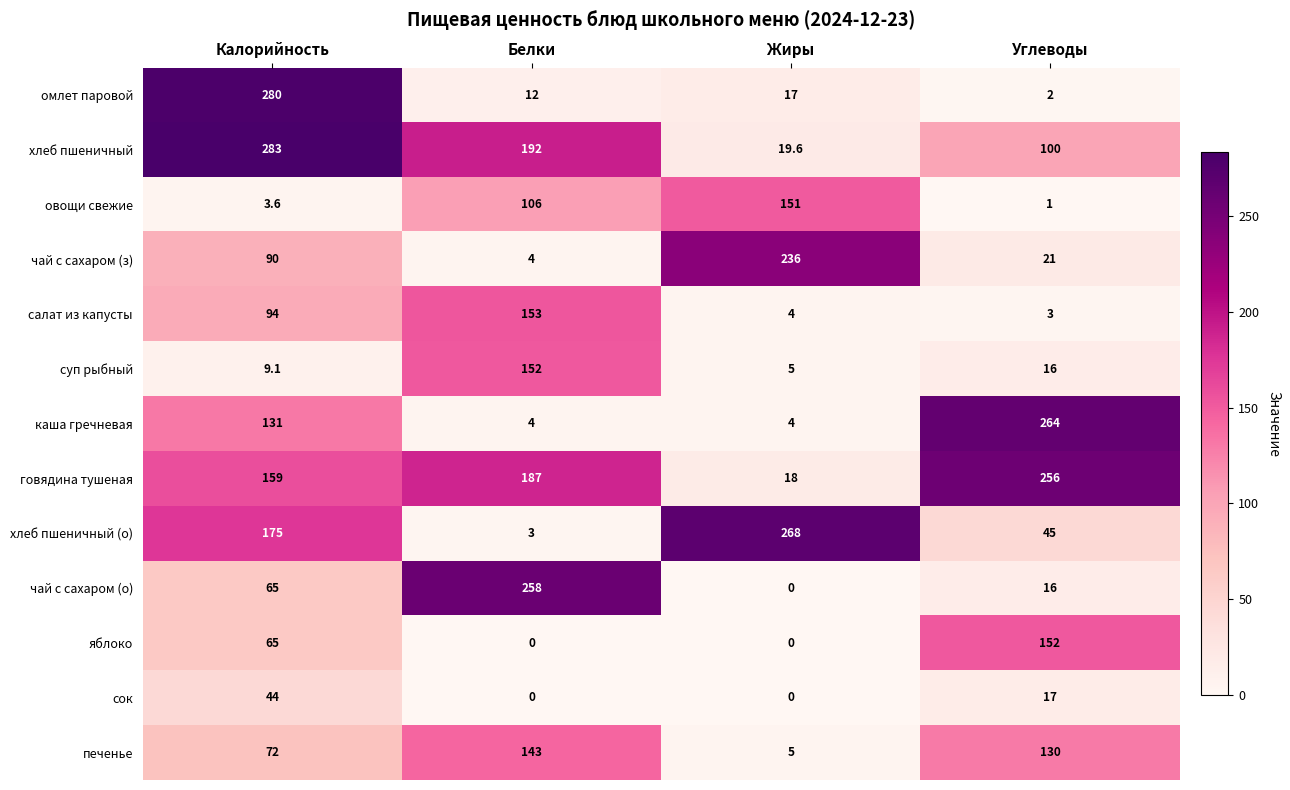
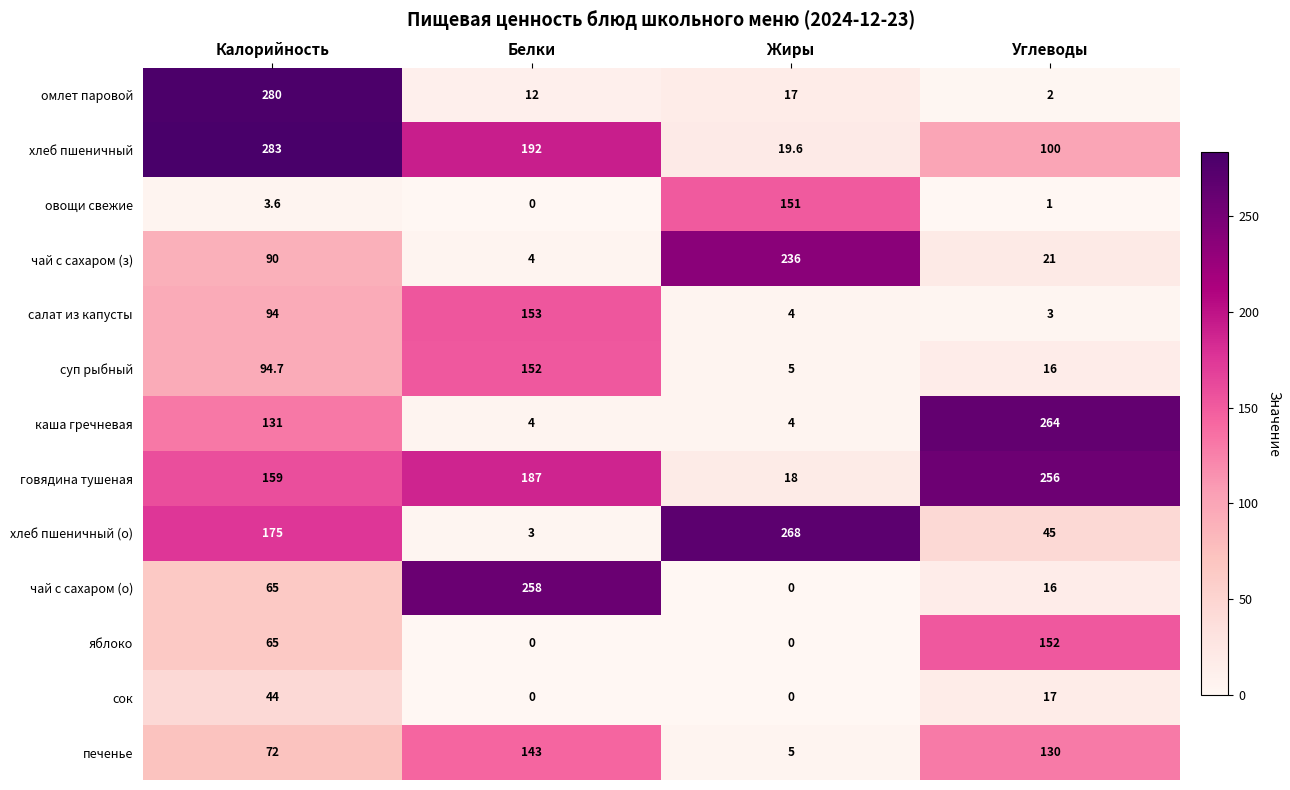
  {
    "омлет паровой": {
      "Калорийность": 280,
      "Белки": 12,
      "Жиры": 17,
      "Углеводы": 2
    },
    "хлеб пшеничный": {
      "Калорийность": 283,
      "Белки": 192,
      "Жиры": 19.6,
      "Углеводы": 100
    },
    "овощи свежие": {
      "Калорийность": 3.6,
-     "Белки": 106,
+     "Белки": 0,
      "Жиры": 151,
      "Углеводы": 1
    },
    "чай с сахаром (з)": {
      "Калорийность": 90,
      "Белки": 4,
      "Жиры": 236,
      "Углеводы": 21
    },
    "салат из капусты": {
      "Калорийность": 94,
      "Белки": 153,
      "Жиры": 4,
      "Углеводы": 3
    },
    "суп рыбный": {
-     "Калорийность": 9.1,
+     "Калорийность": 94.7,
      "Белки": 152,
      "Жиры": 5,
      "Углеводы": 16
    },
    "каша гречневая": {
      "Калорийность": 131,
      "Белки": 4,
      "Жиры": 4,
      "Углеводы": 264
    },
    "говядина тушеная": {
      "Калорийность": 159,
      "Белки": 187,
      "Жиры": 18,
      "Углеводы": 256
    },
    "хлеб пшеничный (о)": {
      "Калорийность": 175,
      "Белки": 3,
      "Жиры": 268,
      "Углеводы": 45
    },
    "чай с сахаром (о)": {
      "Калорийность": 65,
      "Белки": 258,
      "Жиры": 0,
      "Углеводы": 16
    },
    "яблоко": {
      "Калорийность": 65,
      "Белки": 0,
      "Жиры": 0,
      "Углеводы": 152
    },
    "сок": {
      "Калорийность": 44,
      "Белки": 0,
      "Жиры": 0,
      "Углеводы": 17
    },
    "печенье": {
      "Калорийность": 72,
      "Белки": 143,
      "Жиры": 5,
      "Углеводы": 130
    }
  }
